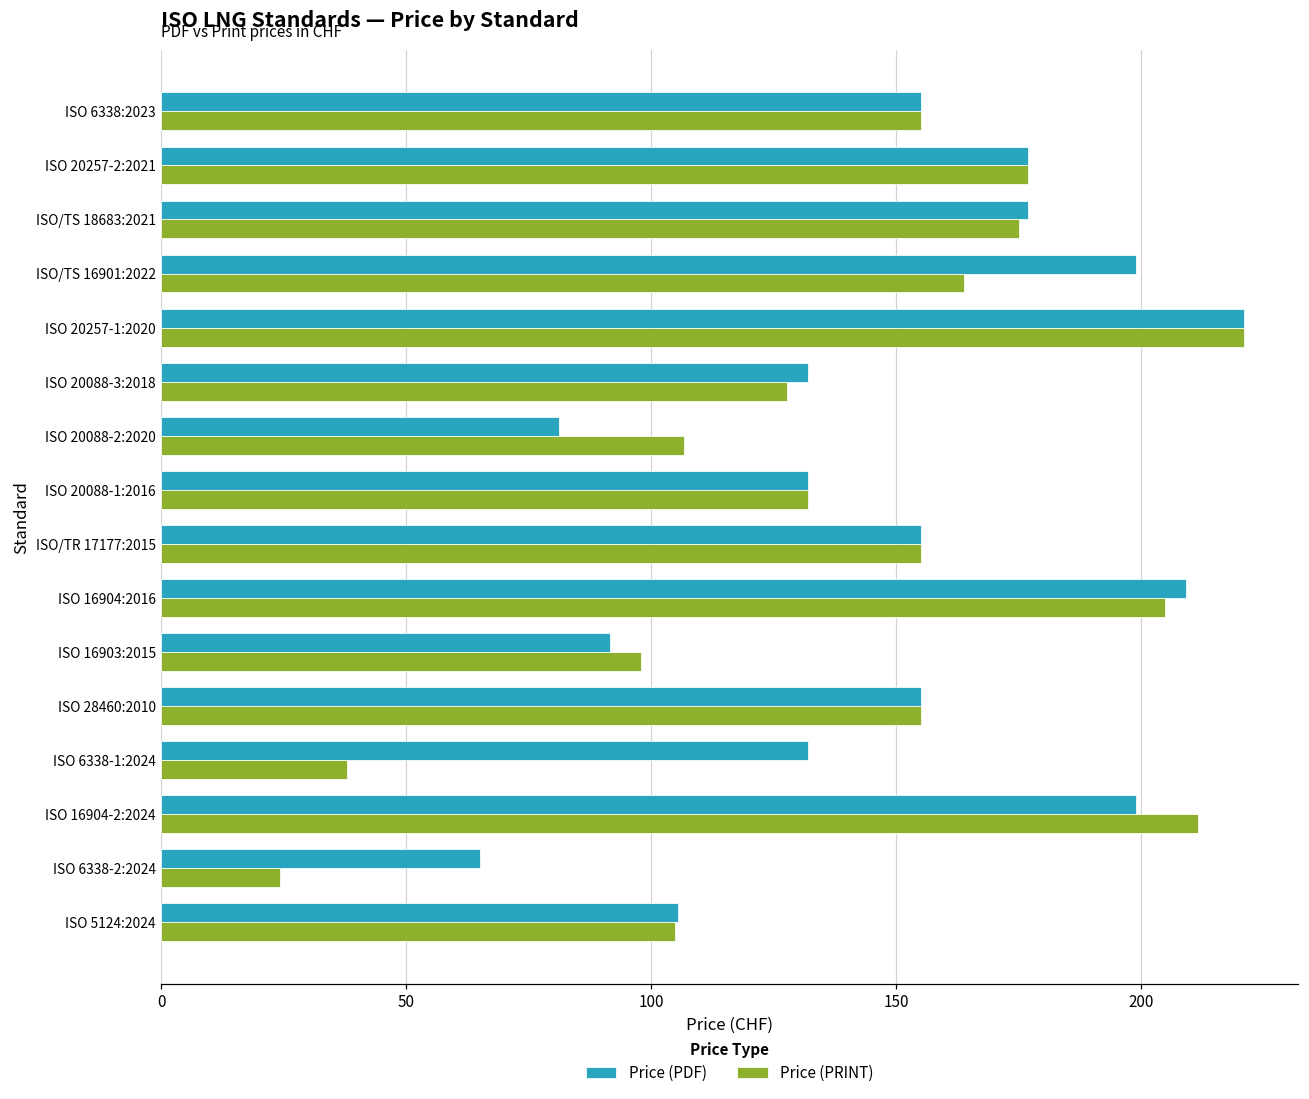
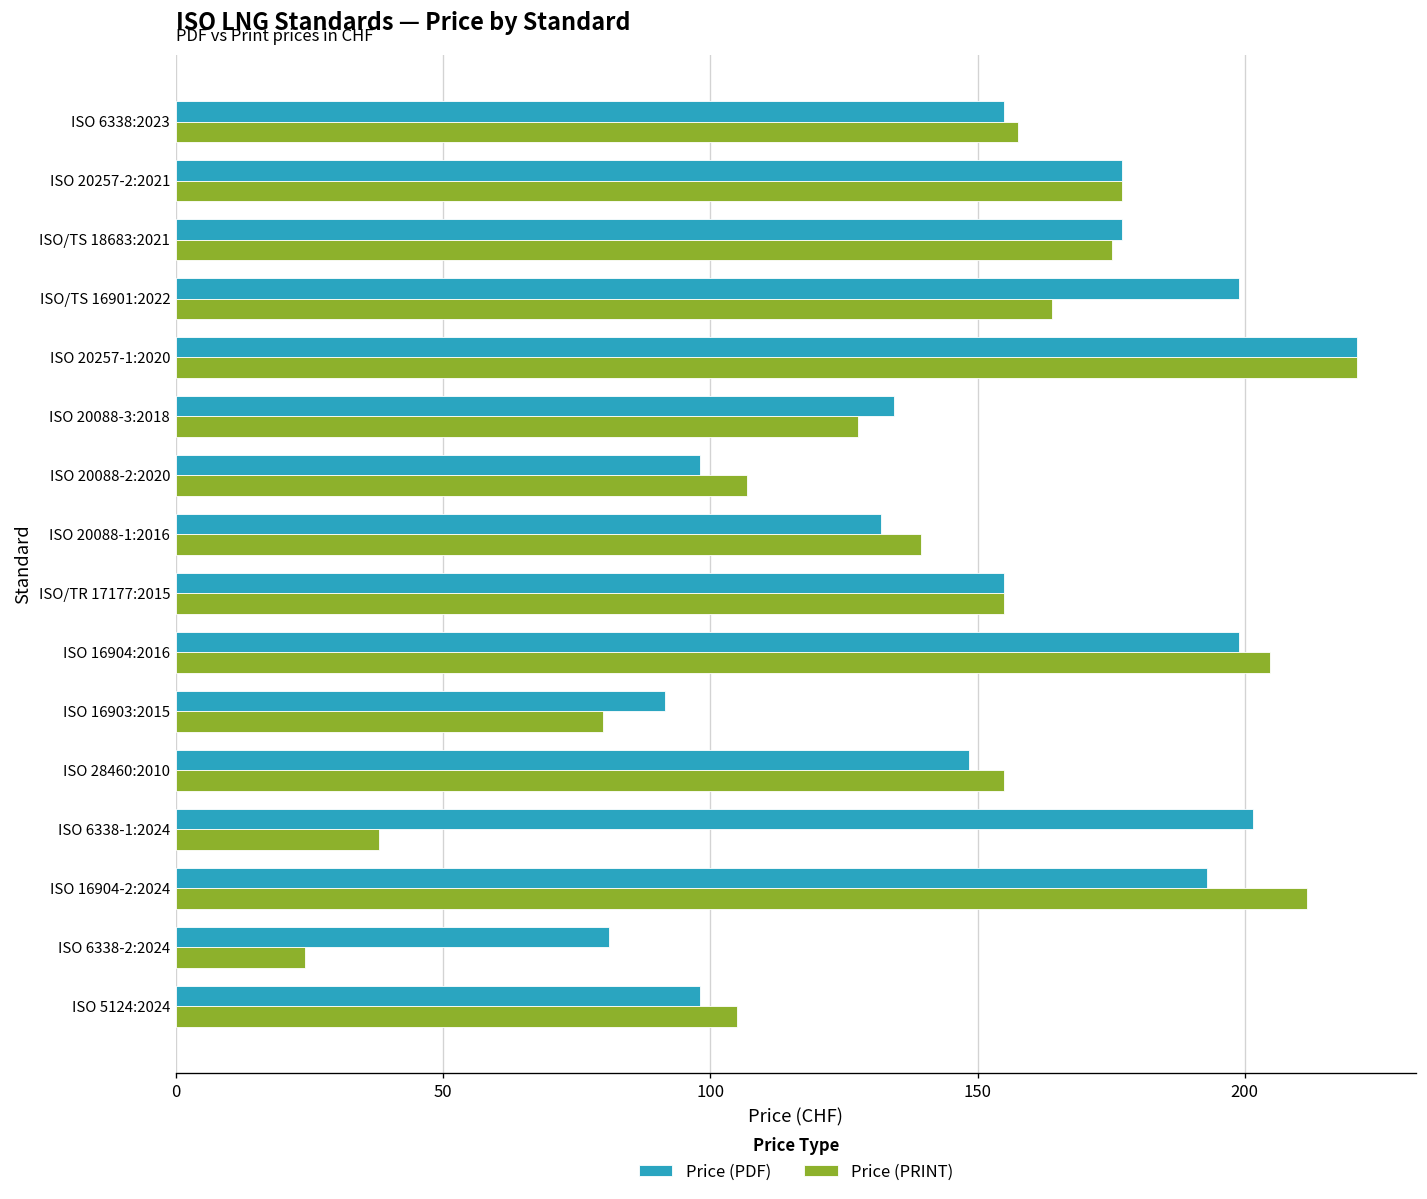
  {
    "Price (PDF)": {
      "ISO 6338:2023": 155,
      "ISO 20257-2:2021": 177,
      "ISO/TS 18683:2021": 177,
      "ISO/TS 16901:2022": 199,
      "ISO 20257-1:2020": 221,
-     "ISO 20088-3:2018": 132,
-     "ISO 20088-2:2020": 81,
+     "ISO 20088-3:2018": 134,
+     "ISO 20088-2:2020": 98,
      "ISO 20088-1:2016": 132,
      "ISO/TR 17177:2015": 155,
-     "ISO 16904:2016": 209,
+     "ISO 16904:2016": 199,
      "ISO 16903:2015": 92,
-     "ISO 28460:2010": 155,
-     "ISO 6338-1:2024": 132,
-     "ISO 16904-2:2024": 199,
-     "ISO 6338-2:2024": 65,
-     "ISO 5124:2024": 106
+     "ISO 28460:2010": 148,
+     "ISO 6338-1:2024": 202,
+     "ISO 16904-2:2024": 193,
+     "ISO 6338-2:2024": 81,
+     "ISO 5124:2024": 98
    },
    "Price (PRINT)": {
-     "ISO 6338:2023": 155,
+     "ISO 6338:2023": 158,
      "ISO 20257-2:2021": 177,
      "ISO/TS 18683:2021": 175,
      "ISO/TS 16901:2022": 164,
      "ISO 20257-1:2020": 221,
      "ISO 20088-3:2018": 128,
      "ISO 20088-2:2020": 107,
-     "ISO 20088-1:2016": 132,
+     "ISO 20088-1:2016": 140,
      "ISO/TR 17177:2015": 155,
      "ISO 16904:2016": 205,
-     "ISO 16903:2015": 98,
+     "ISO 16903:2015": 80,
      "ISO 28460:2010": 155,
      "ISO 6338-1:2024": 38,
      "ISO 16904-2:2024": 212,
      "ISO 6338-2:2024": 24,
      "ISO 5124:2024": 105
    }
  }
